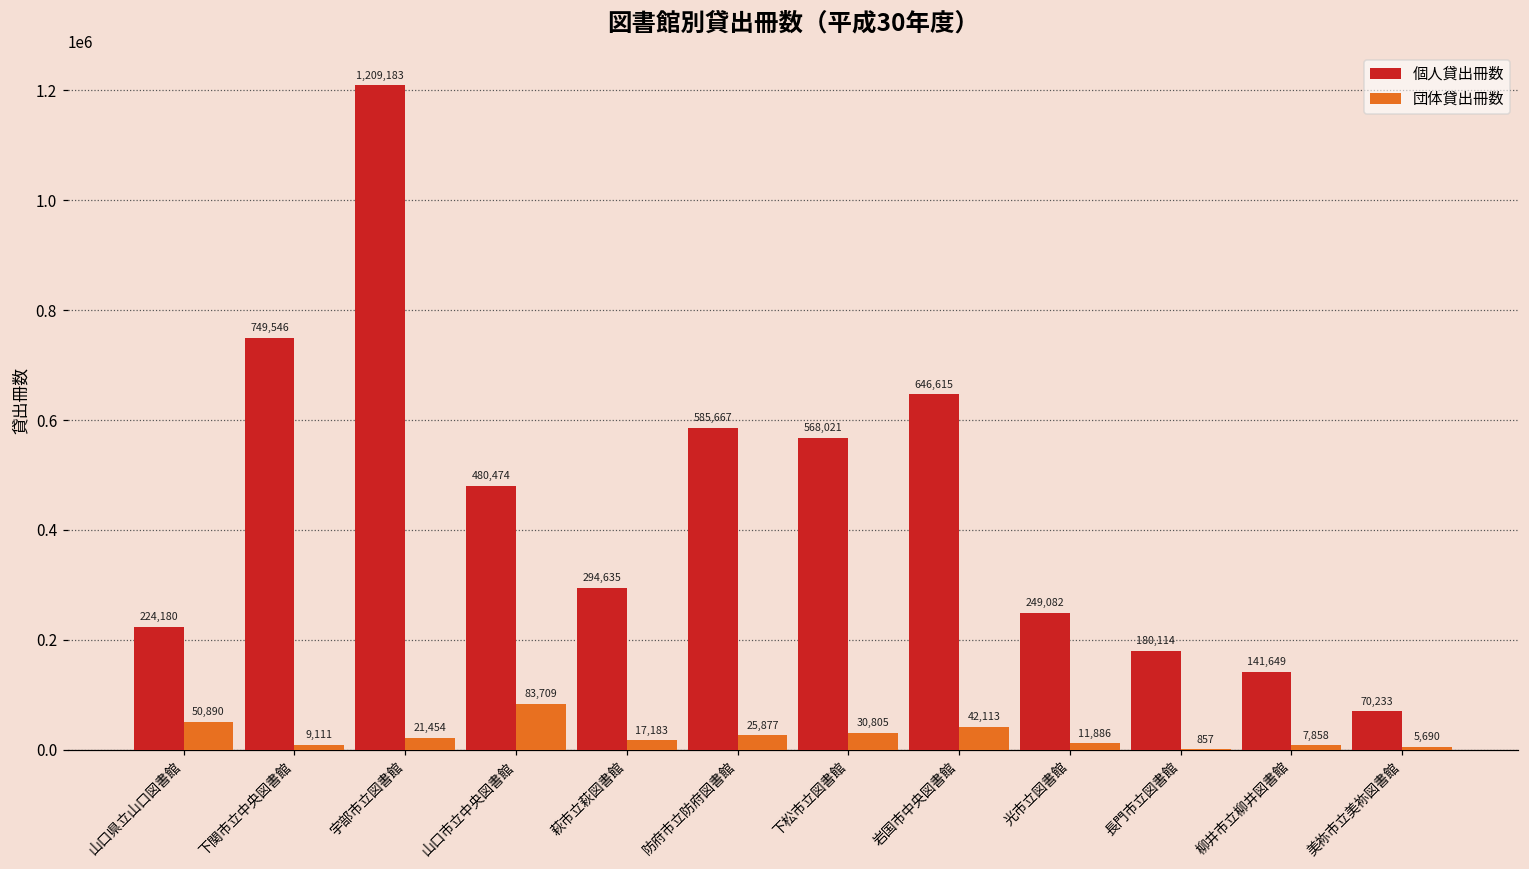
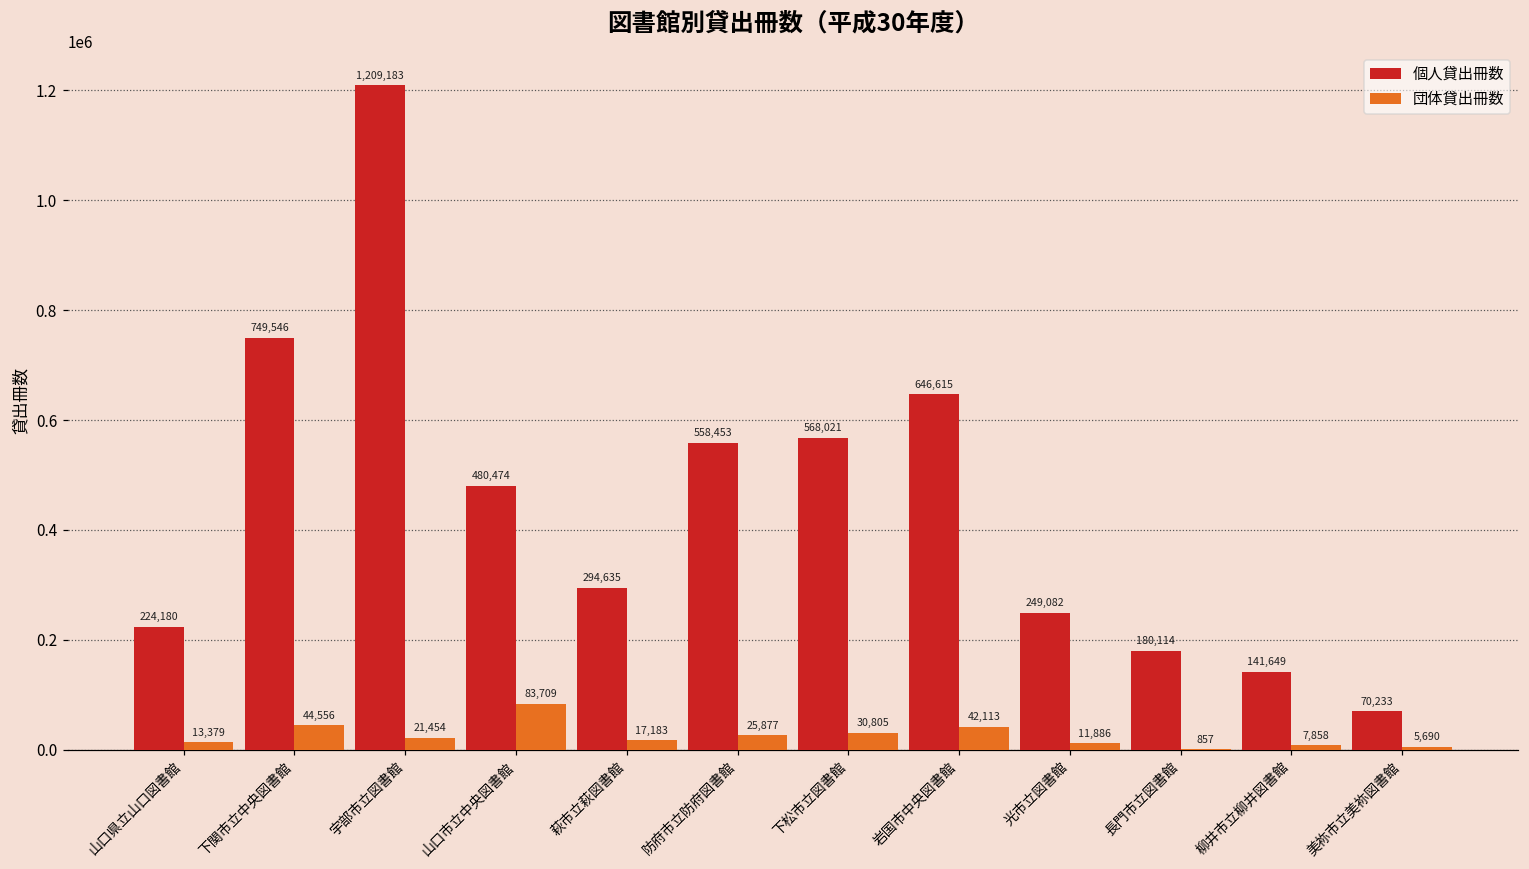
  {
    "個人貸出冊数": {
      "山口県立山口図書館": "224,180",
      "下関市立中央図書館": "749,546",
      "宇部市立図書館": "1,209,183",
      "山口市立中央図書館": "480,474",
      "萩市立萩図書館": "294,635",
-     "防府市立防府図書館": "585,667",
+     "防府市立防府図書館": "558,453",
      "下松市立図書館": "568,021",
      "岩国市中央図書館": "646,615",
      "光市立図書館": "249,082",
      "長門市立図書館": "180,114",
      "柳井市立柳井図書館": "141,649",
      "美祢市立美祢図書館": "70,233"
    },
    "団体貸出冊数": {
-     "山口県立山口図書館": "50,890",
-     "下関市立中央図書館": "9,111",
+     "山口県立山口図書館": "13,379",
+     "下関市立中央図書館": "44,556",
      "宇部市立図書館": "21,454",
      "山口市立中央図書館": "83,709",
      "萩市立萩図書館": "17,183",
      "防府市立防府図書館": "25,877",
      "下松市立図書館": "30,805",
      "岩国市中央図書館": "42,113",
      "光市立図書館": "11,886",
      "長門市立図書館": "857",
      "柳井市立柳井図書館": "7,858",
      "美祢市立美祢図書館": "5,690"
    }
  }
